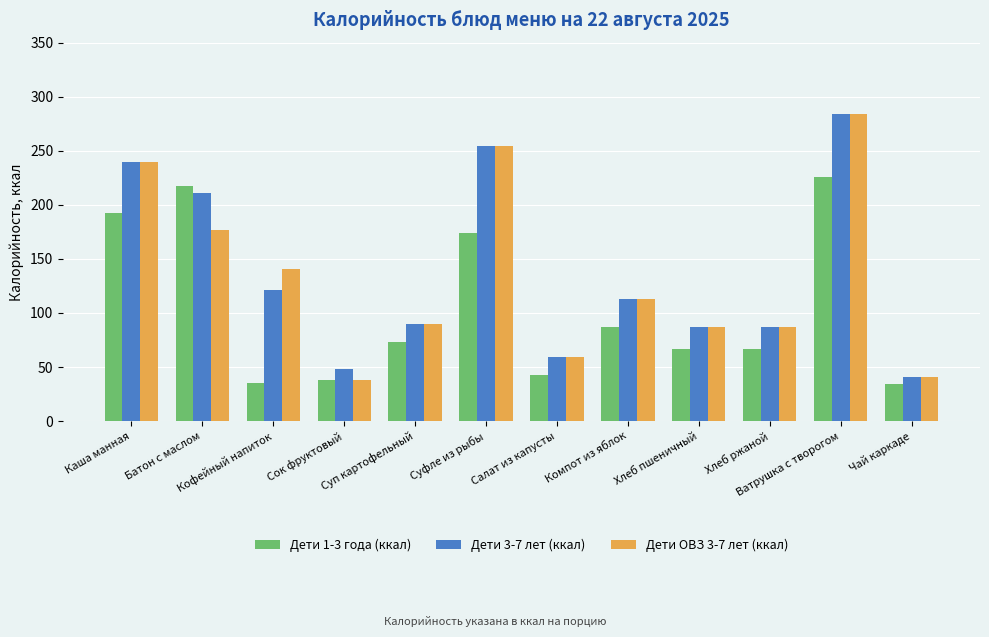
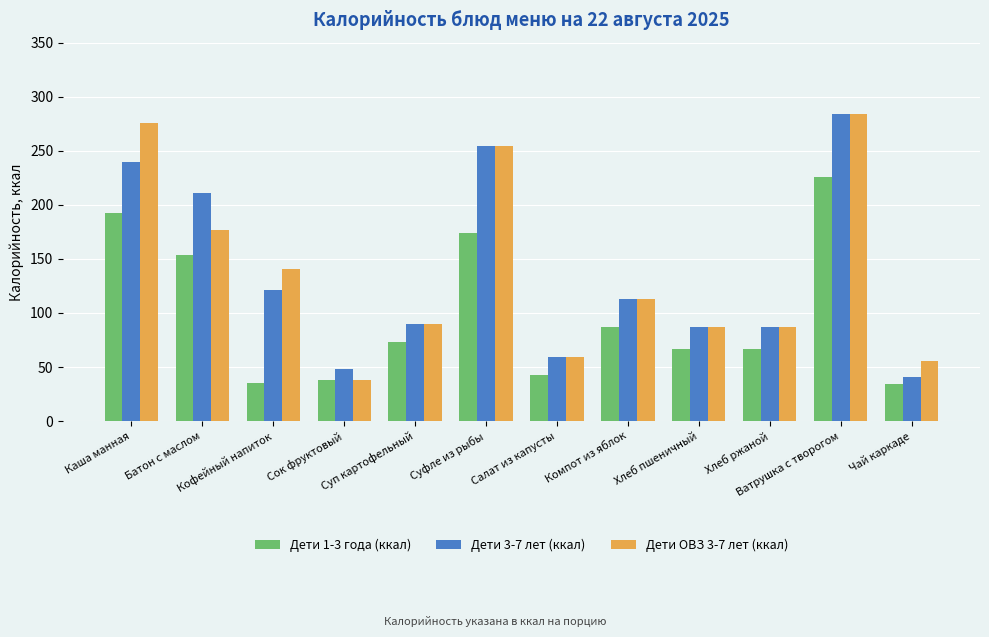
  {
    "Дети 1-3 года (ккал)": {
      "Каша манная": 192,
-     "Батон с маслом": 217,
+     "Батон с маслом": 154,
      "Кофейный напиток": 35,
      "Сок фруктовый": 38,
      "Суп картофельный": 73,
      "Суфле из рыбы": 174,
      "Салат из капусты": 43,
      "Компот из яблок": 87,
      "Хлеб пшеничный": 67,
      "Хлеб ржаной": 67,
      "Ватрушка с творогом": 226,
      "Чай каркаде": 34
    },
    "Дети 3-7 лет (ккал)": {
      "Каша манная": 240,
      "Батон с маслом": 211,
      "Кофейный напиток": 121,
      "Сок фруктовый": 48,
      "Суп картофельный": 90,
      "Суфле из рыбы": 254,
      "Салат из капусты": 59,
      "Компот из яблок": 113,
      "Хлеб пшеничный": 87,
      "Хлеб ржаной": 87,
      "Ватрушка с творогом": 284,
      "Чай каркаде": 41
    },
    "Дети ОВЗ 3-7 лет (ккал)": {
-     "Каша манная": 240,
+     "Каша манная": 276,
      "Батон с маслом": 177,
      "Кофейный напиток": 141,
      "Сок фруктовый": 38,
      "Суп картофельный": 90,
      "Суфле из рыбы": 254,
      "Салат из капусты": 59,
      "Компот из яблок": 113,
      "Хлеб пшеничный": 87,
      "Хлеб ржаной": 87,
      "Ватрушка с творогом": 284,
-     "Чай каркаде": 41
+     "Чай каркаде": 56
    }
  }
